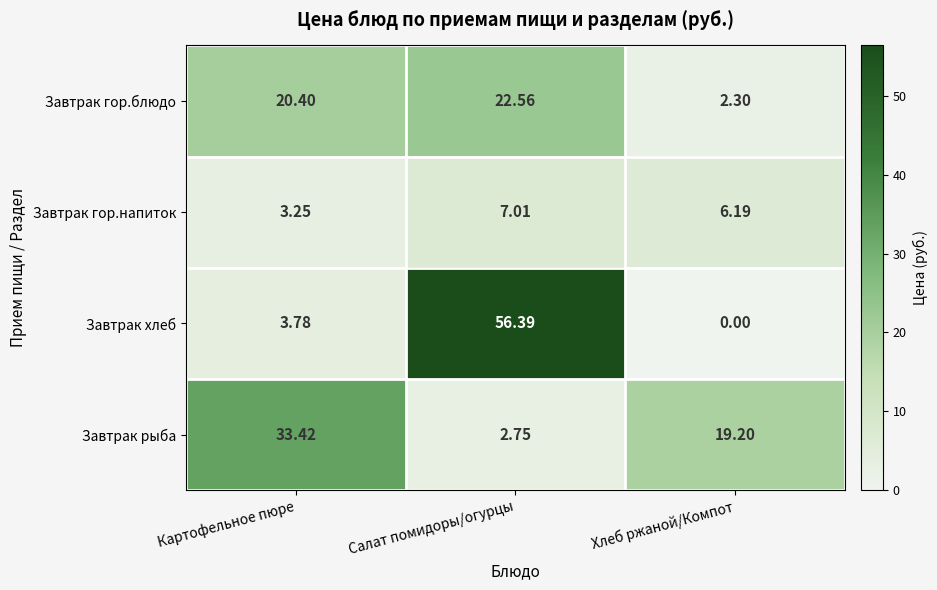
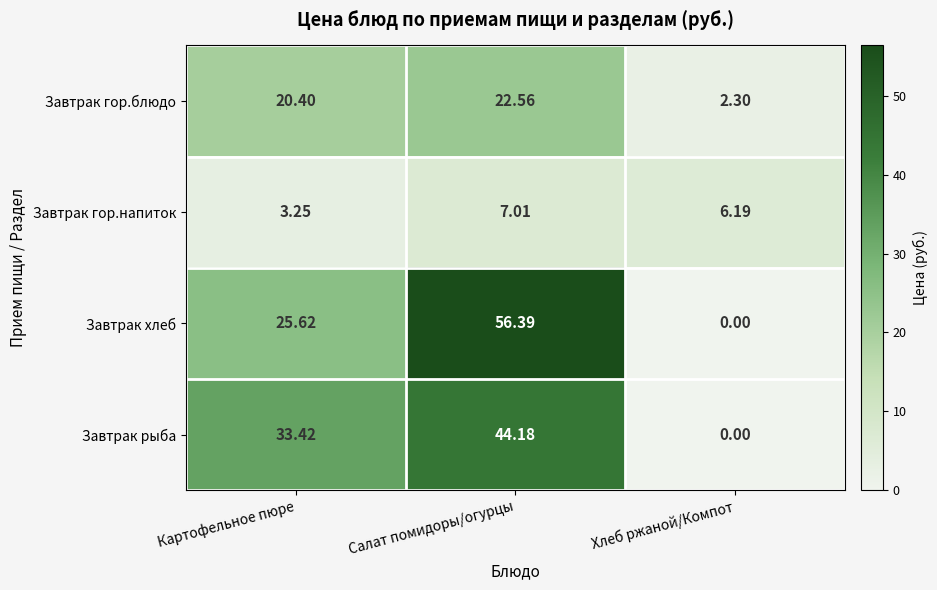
  {
    "Завтрак гор.блюдо": {
      "Картофельное пюре": 20.40,
      "Салат помидоры/огурцы": 22.56,
      "Хлеб ржаной/Компот": 2.30
    },
    "Завтрак гор.напиток": {
      "Картофельное пюре": 3.25,
      "Салат помидоры/огурцы": 7.01,
      "Хлеб ржаной/Компот": 6.19
    },
    "Завтрак хлеб": {
-     "Картофельное пюре": 3.78,
+     "Картофельное пюре": 25.62,
      "Салат помидоры/огурцы": 56.39,
      "Хлеб ржаной/Компот": 0.00
    },
    "Завтрак рыба": {
      "Картофельное пюре": 33.42,
-     "Салат помидоры/огурцы": 2.75,
-     "Хлеб ржаной/Компот": 19.20
+     "Салат помидоры/огурцы": 44.18,
+     "Хлеб ржаной/Компот": 0.00
    }
  }
